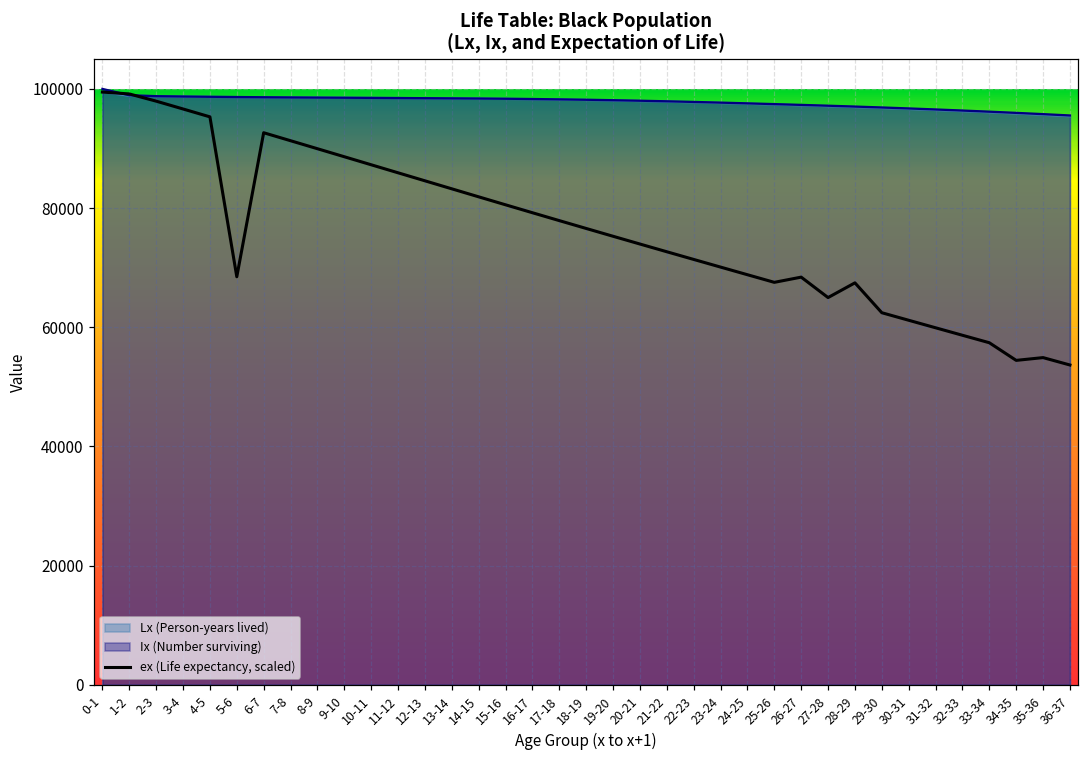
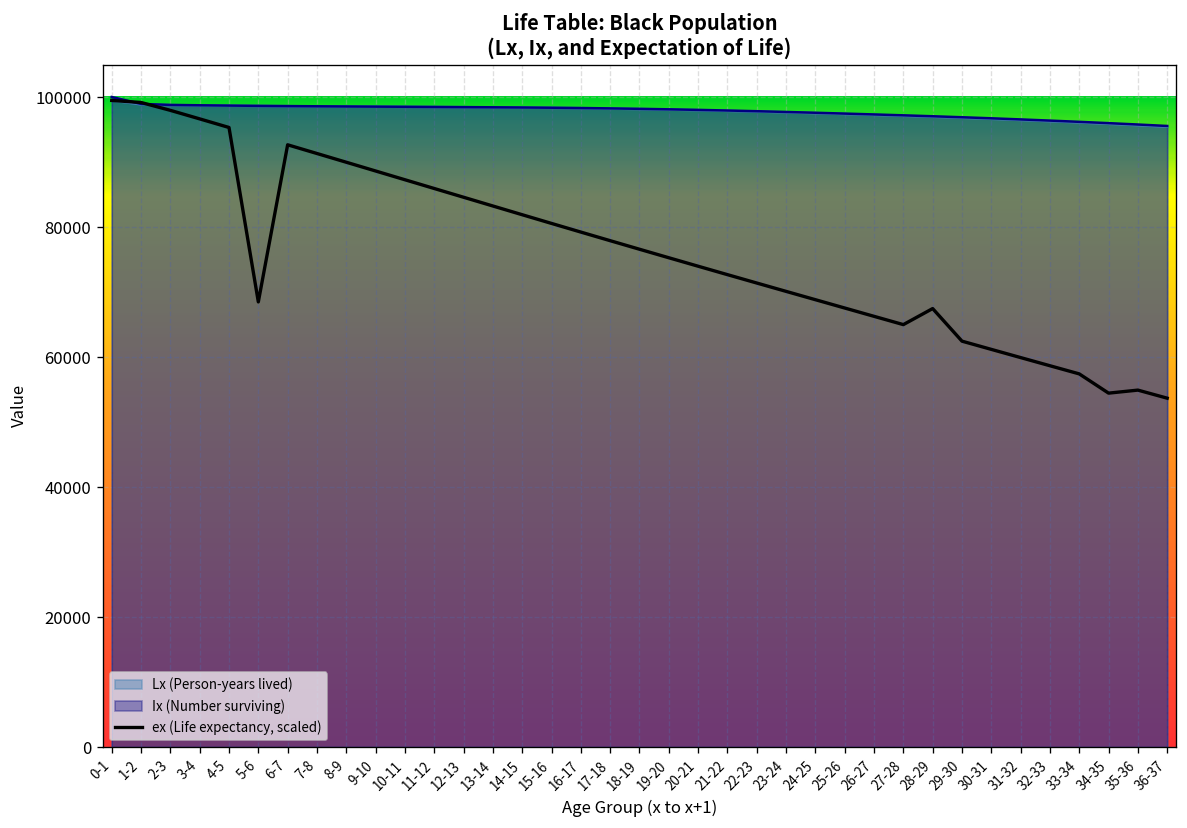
  {
    "ex (Life expectancy, scaled)": {
      "2-3": 98000,
      "3-4": 97000,
      "4-5": 95000,
      "5-6": 68000,
      "6-7": 93000,
      "7-8": 91000,
      "8-9": 90000,
      "9-10": 89000,
      "10-11": 87000,
      "11-12": 86000,
      "12-13": 85000,
      "13-14": 83000,
      "14-15": 82000,
      "15-16": 81000,
      "16-17": 79000,
      "17-18": 78000,
      "18-19": 77000,
      "19-20": 75000,
      "20-21": 74000,
      "21-22": 73000,
      "22-23": 71000,
      "23-24": 70000,
      "24-25": 69000,
      "25-26": 68000,
-     "26-27": 68000,
+     "26-27": 66000,
      "27-28": 65000,
      "28-29": 67000,
      "29-30": 62000,
      "30-31": 61000,
      "31-32": 60000,
      "32-33": 59000,
      "33-34": 57000,
      "34-35": 54000,
      "35-36": 55000,
      "36-37": 54000
    }
  }
